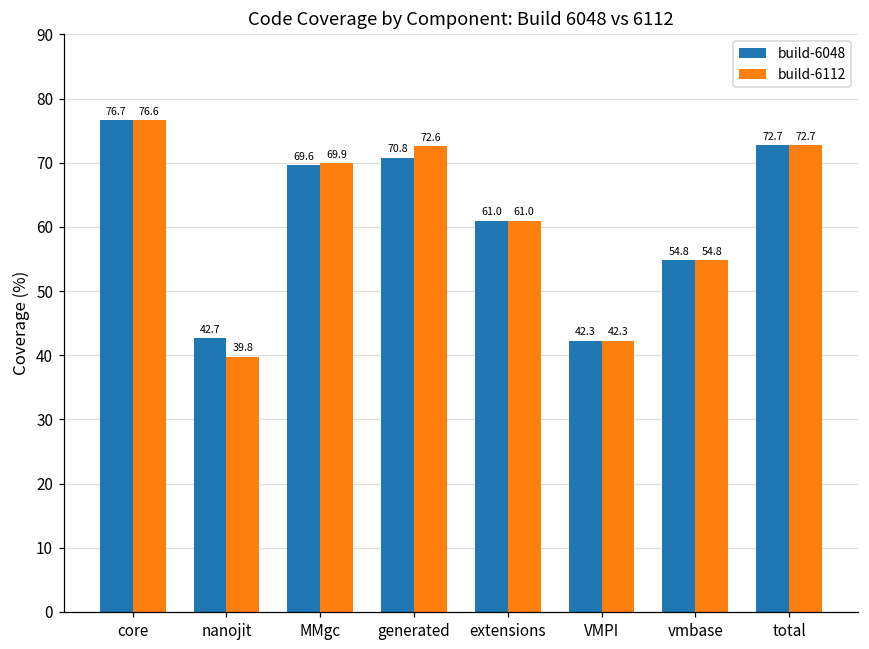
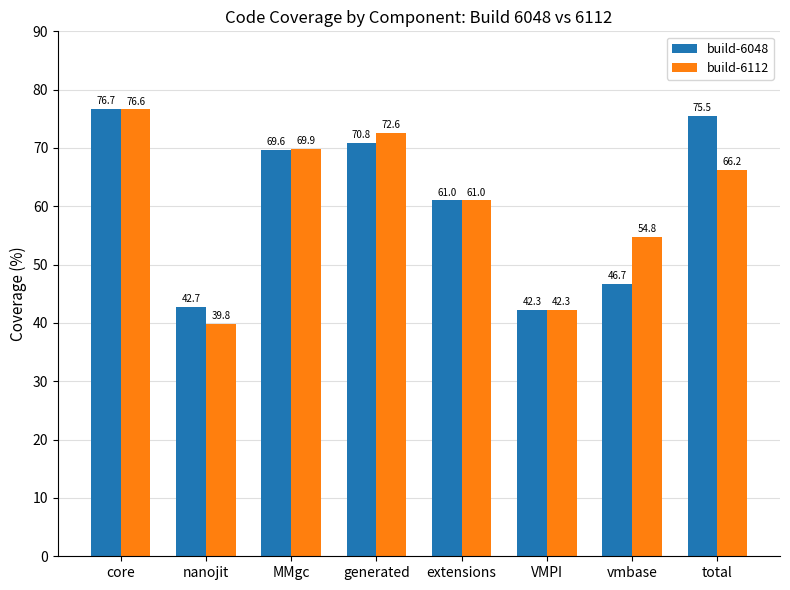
  {
    "build-6048": {
      "core": 76.7,
      "nanojit": 42.7,
      "MMgc": 69.6,
      "generated": 70.8,
      "extensions": 61.0,
      "VMPI": 42.3,
-     "vmbase": 54.8,
-     "total": 72.7
+     "vmbase": 46.7,
+     "total": 75.5
    },
    "build-6112": {
      "core": 76.6,
      "nanojit": 39.8,
      "MMgc": 69.9,
      "generated": 72.6,
      "extensions": 61.0,
      "VMPI": 42.3,
      "vmbase": 54.8,
-     "total": 72.7
+     "total": 66.2
    }
  }
